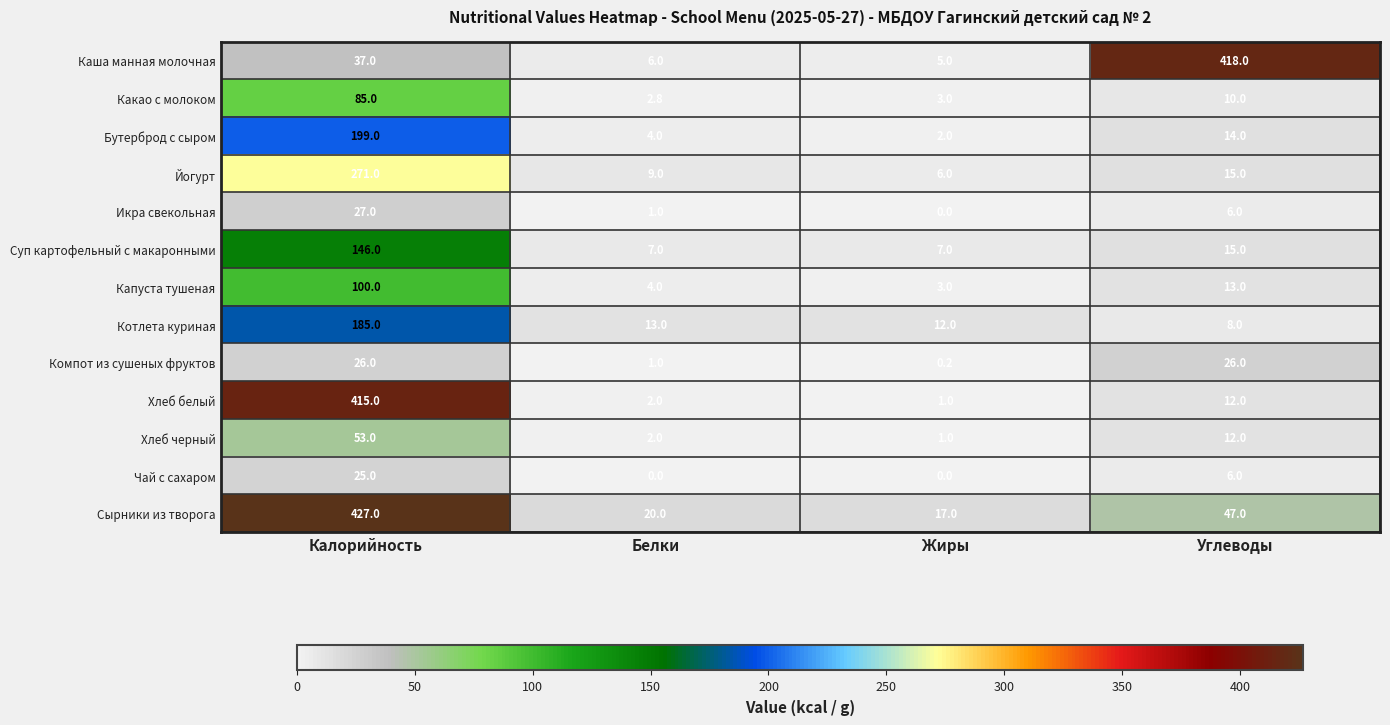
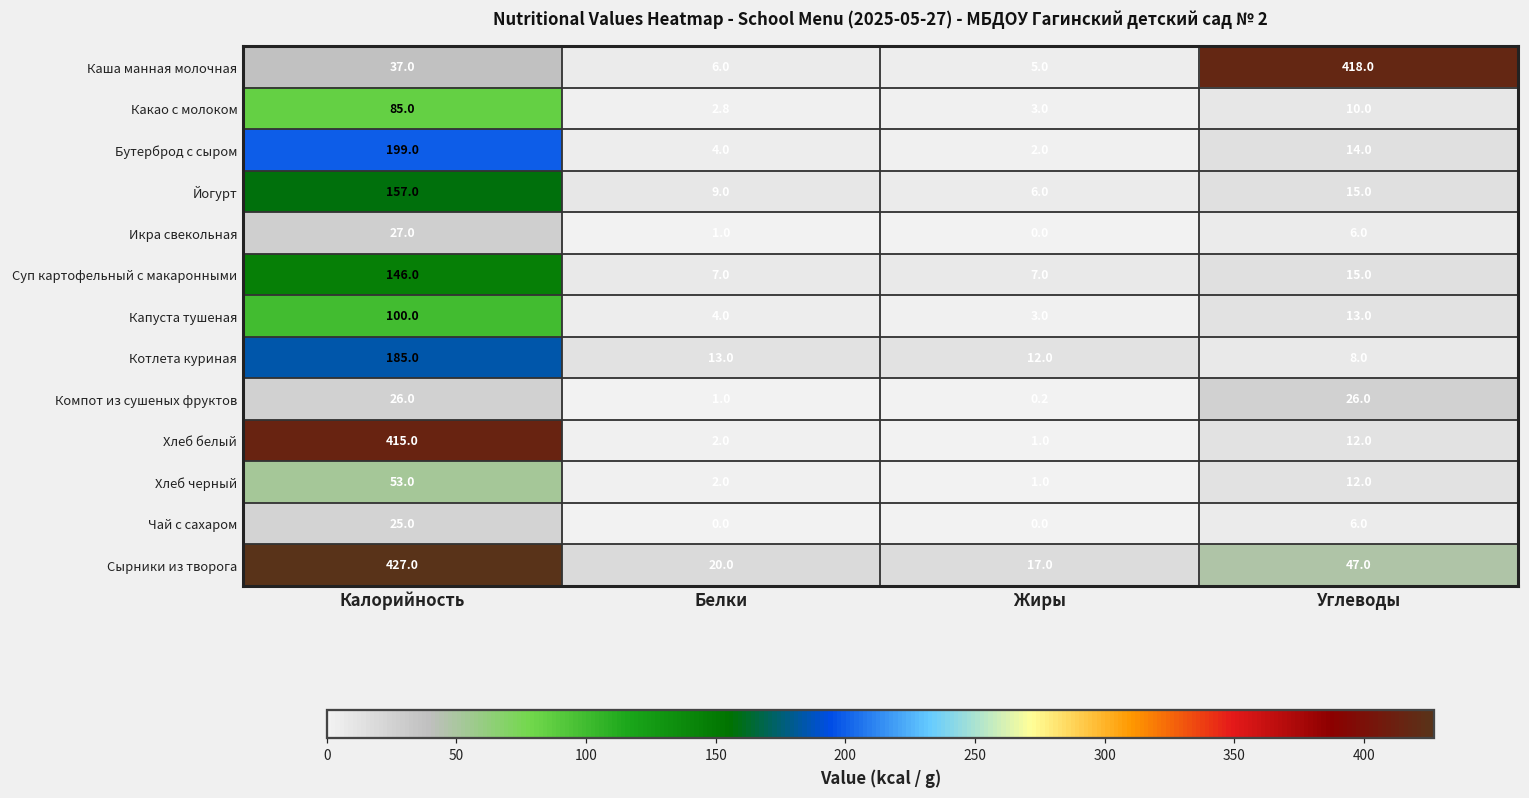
  {
    "Каша манная молочная": {
      "Калорийность": 37.0,
      "Углеводы": 418.0
    },
    "Какао с молоком": {
      "Калорийность": 85.0
    },
    "Бутерброд с сыром": {
      "Калорийность": 199.0
    },
    "Йогурт": {
-     "Калорийность": 271.0
+     "Калорийность": 157.0
    },
    "Икра свекольная": {
      "Калорийность": 27.0
    },
    "Суп картофельный с макаронными": {
      "Калорийность": 146.0
    },
    "Капуста тушеная": {
      "Калорийность": 100.0
    },
    "Котлета куриная": {
      "Калорийность": 185.0
    },
    "Хлеб белый": {
      "Калорийность": 415.0
    },
    "Хлеб черный": {
      "Калорийность": 53.0
    },
    "Сырники из творога": {
      "Калорийность": 427.0,
      "Углеводы": 47.0
    }
  }
